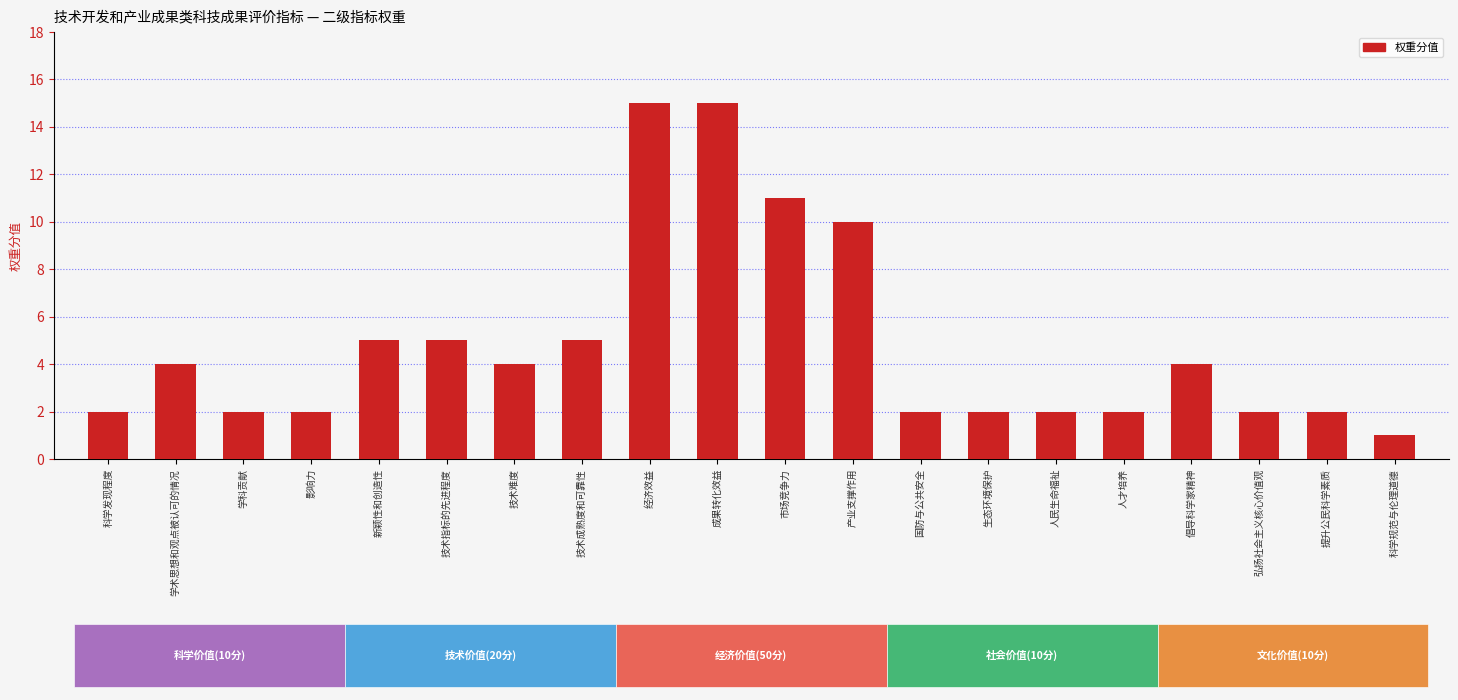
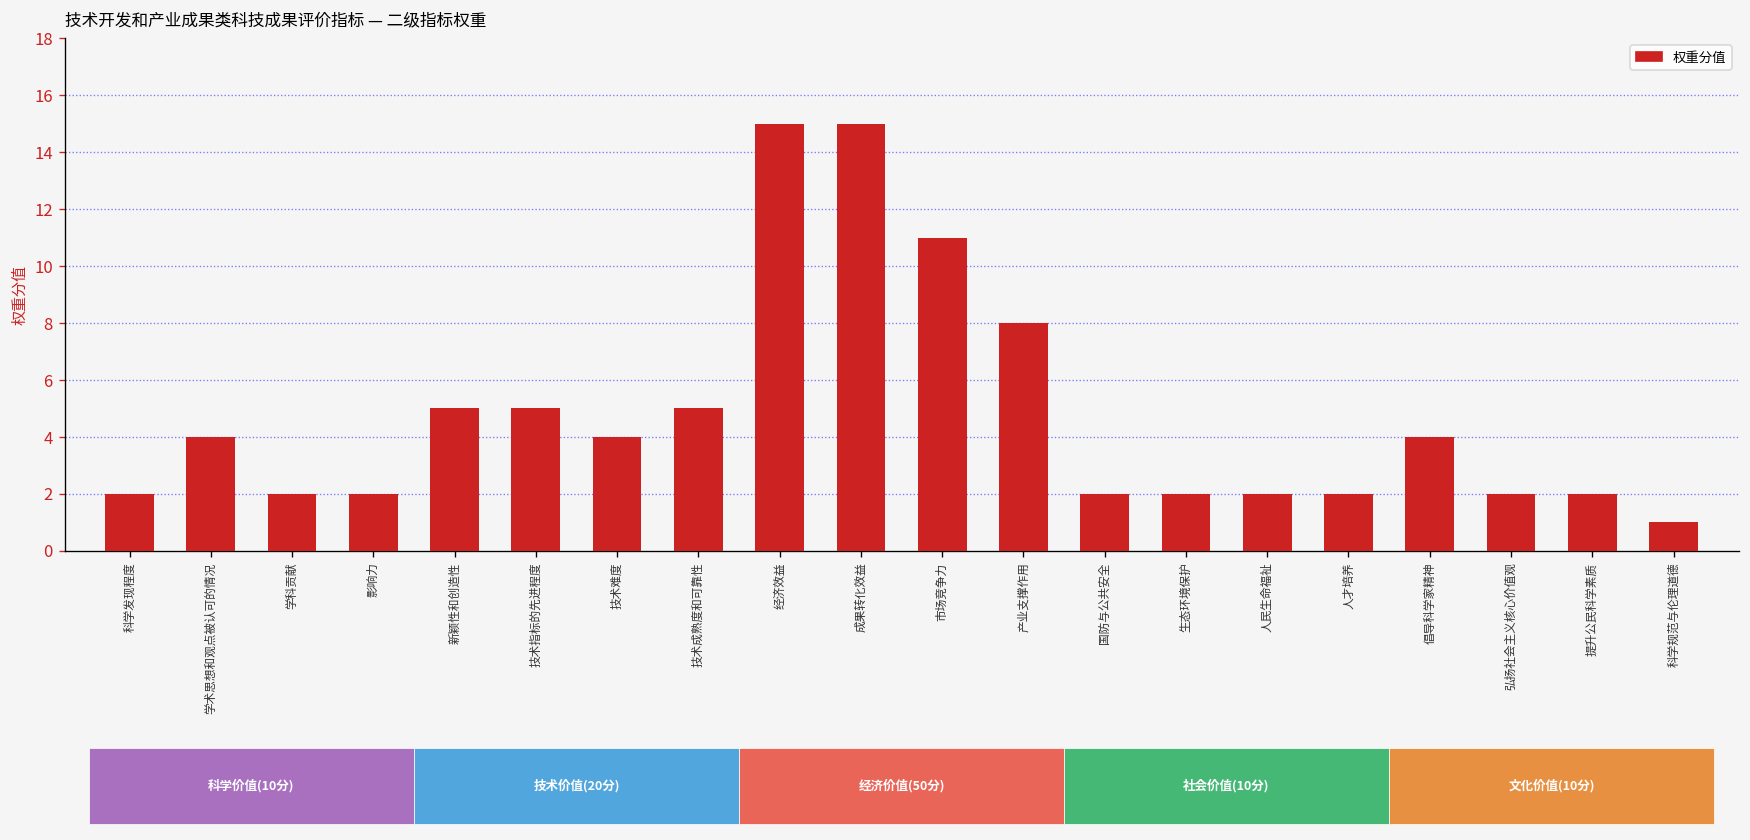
  {
    "科学发现程度": 2,
    "学术思想和观点被认可的情况": 4,
    "学科贡献": 2,
    "影响力": 2,
    "新颖性和创造性": 5,
    "技术指标的先进程度": 5,
    "技术难度": 4,
    "技术成熟度和可靠性": 5,
    "经济效益": 15,
    "成果转化效益": 15,
    "市场竞争力": 11,
-   "产业支撑作用": 10,
+   "产业支撑作用": 8,
    "国防与公共安全": 2,
    "生态环境保护": 2,
    "人民生命福祉": 2,
    "人才培养": 2,
    "倡导科学家精神": 4,
    "弘扬社会主义核心价值观": 2,
    "提升公民科学素质": 2,
    "科学规范与伦理道德": 1
  }
